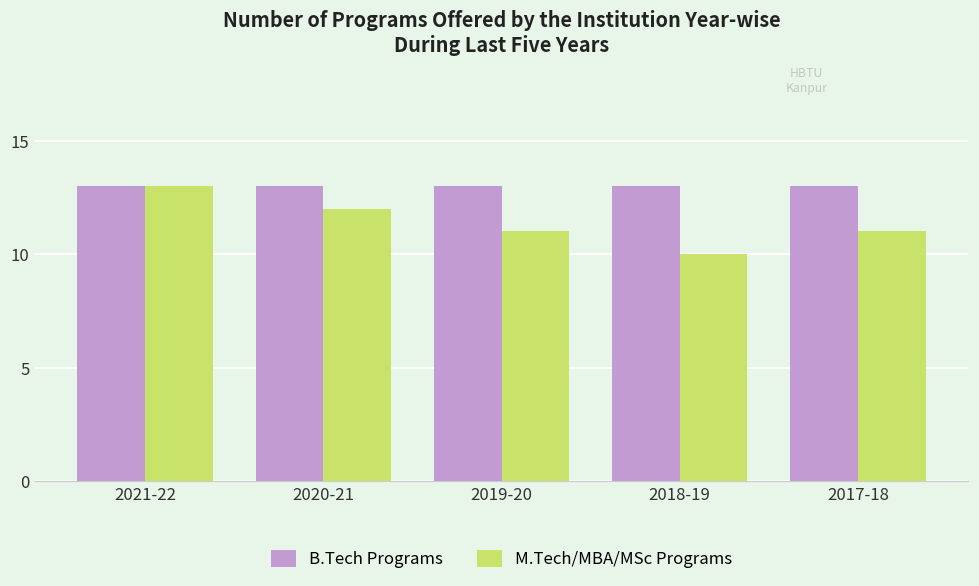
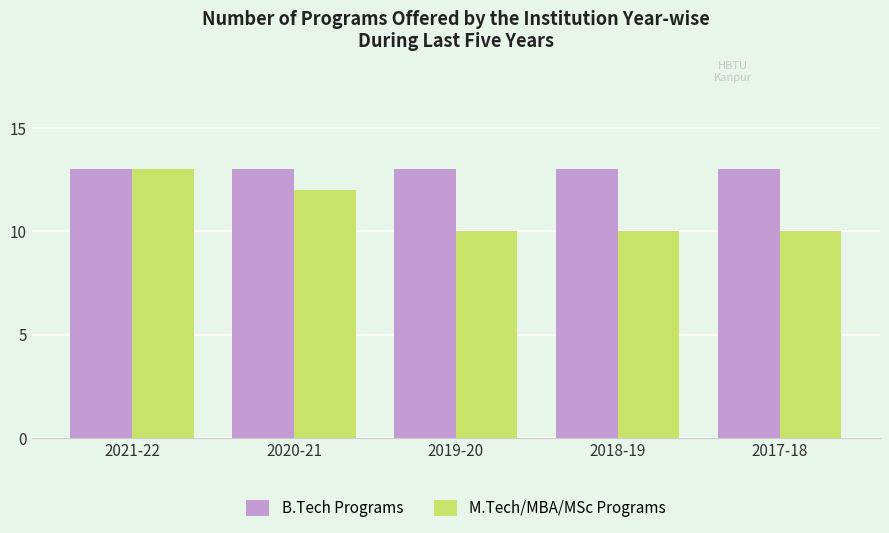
  {
    "B.Tech Programs": {
      "2021-22": 13,
      "2020-21": 13,
      "2019-20": 13,
      "2018-19": 13,
      "2017-18": 13
    },
    "M.Tech/MBA/MSc Programs": {
      "2021-22": 13,
      "2020-21": 12,
-     "2019-20": 11,
+     "2019-20": 10,
      "2018-19": 10,
-     "2017-18": 11
+     "2017-18": 10
    }
  }
